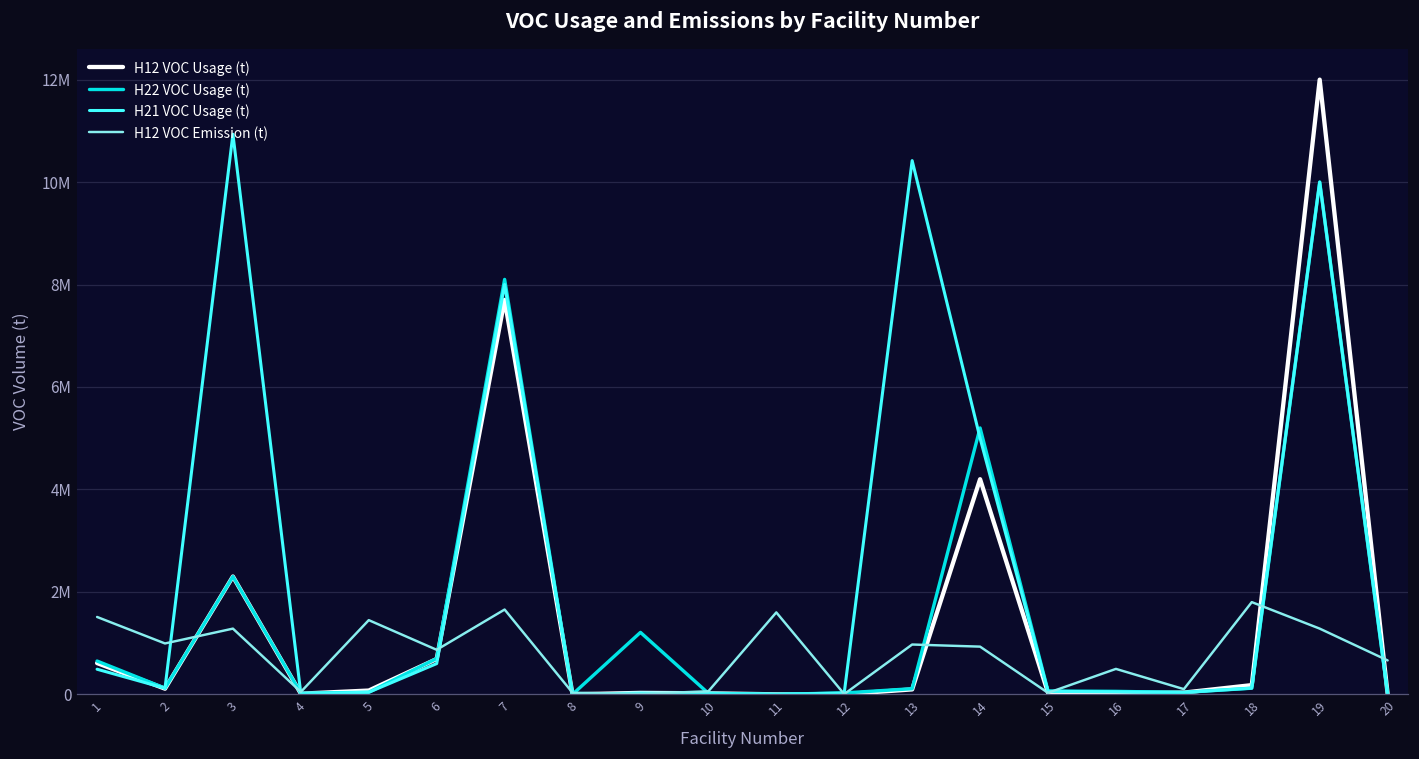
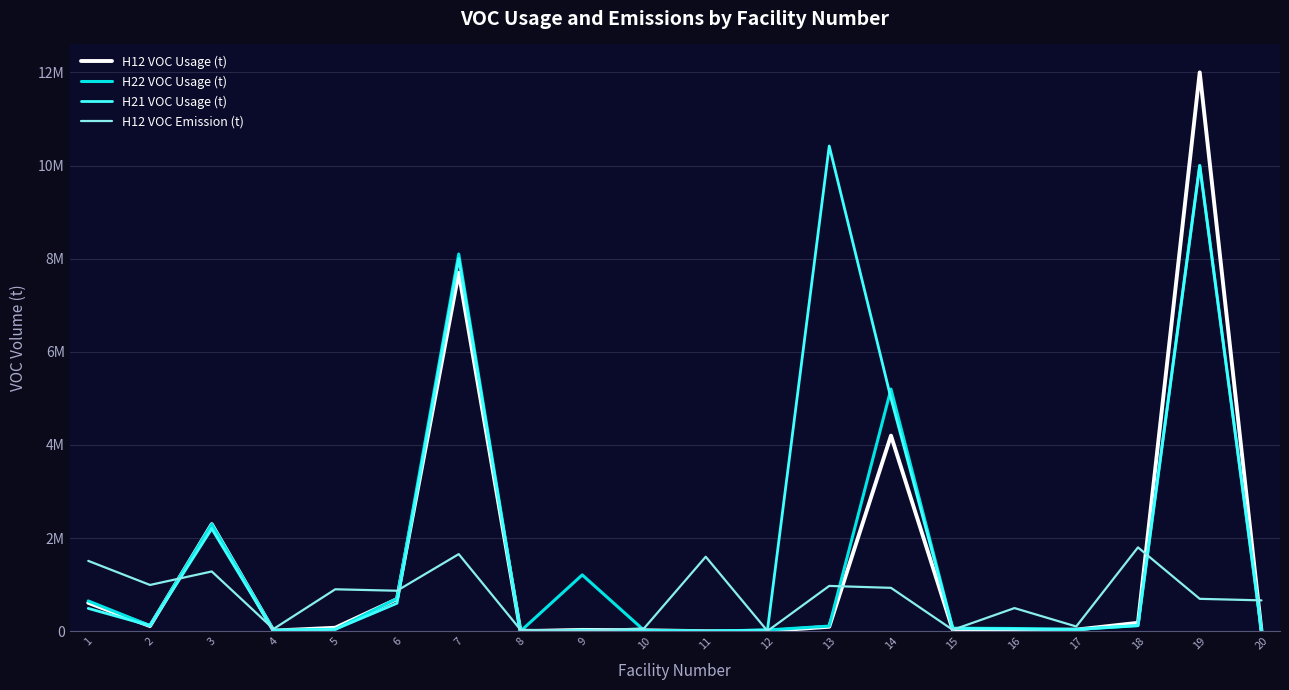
  {
    "H12 VOC Usage (t)": {
      "7": 7700000,
      "14": 4200000,
      "18": 200000,
      "19": 12000000
    },
    "H22 VOC Usage (t)": {
      "7": 8100000,
      "9": 1200000,
      "14": 5200000
    },
    "H21 VOC Usage (t)": {
      "1": 500000,
-     "3": 10900000,
+     "3": 2200000,
      "6": 600000,
      "7": 8000000,
      "13": 10400000,
      "14": 5000000
    },
    "H12 VOC Emission (t)": {
      "1": 1500000,
      "2": 1000000,
      "3": 1300000,
-     "5": 1400000,
+     "5": 900000,
      "6": 900000,
      "7": 1700000,
      "11": 1600000,
      "13": 1000000,
      "14": 900000,
      "16": 500000,
      "17": 100000,
      "18": 1800000,
-     "19": 1300000,
+     "19": 700000,
      "20": 700000
    }
  }
